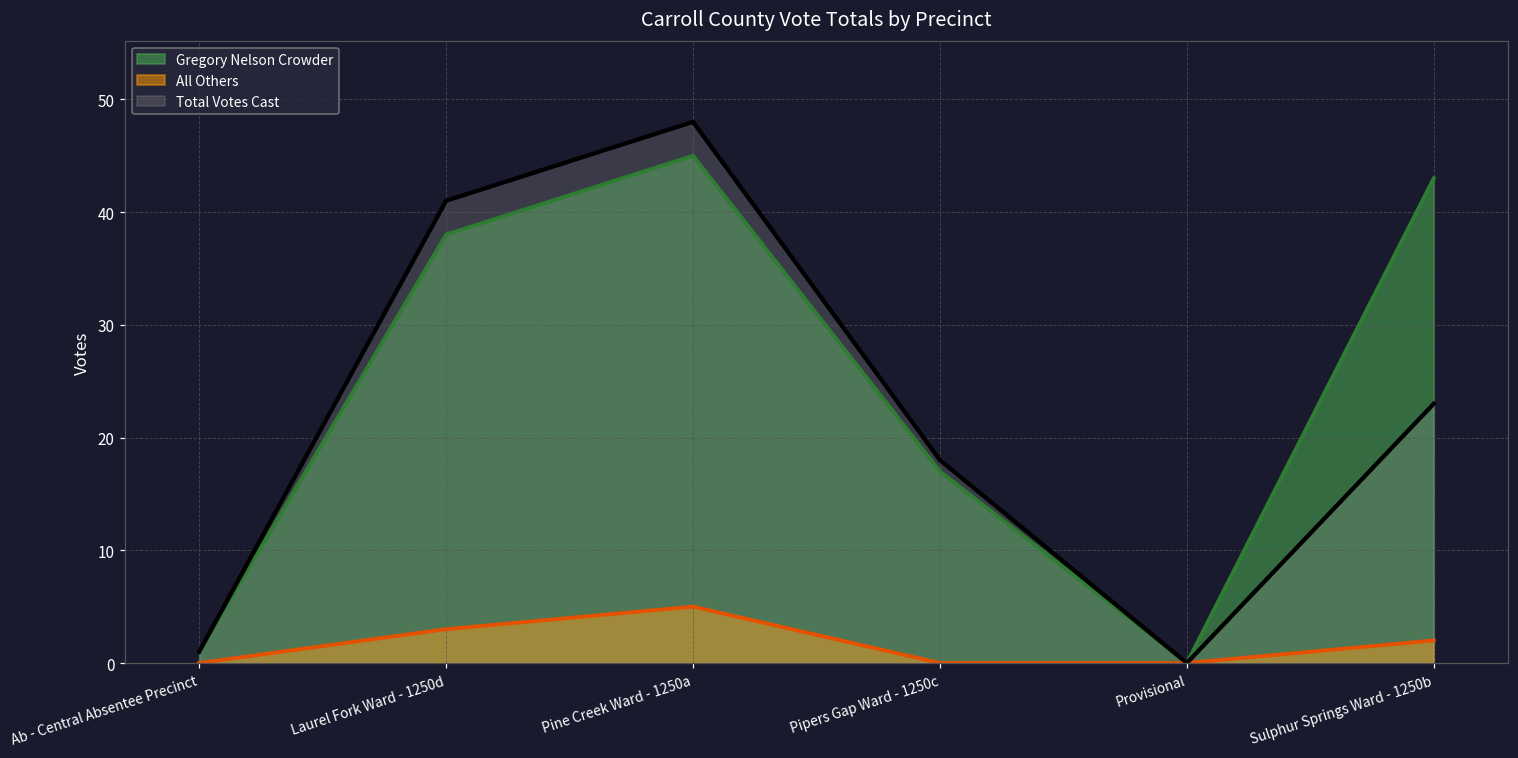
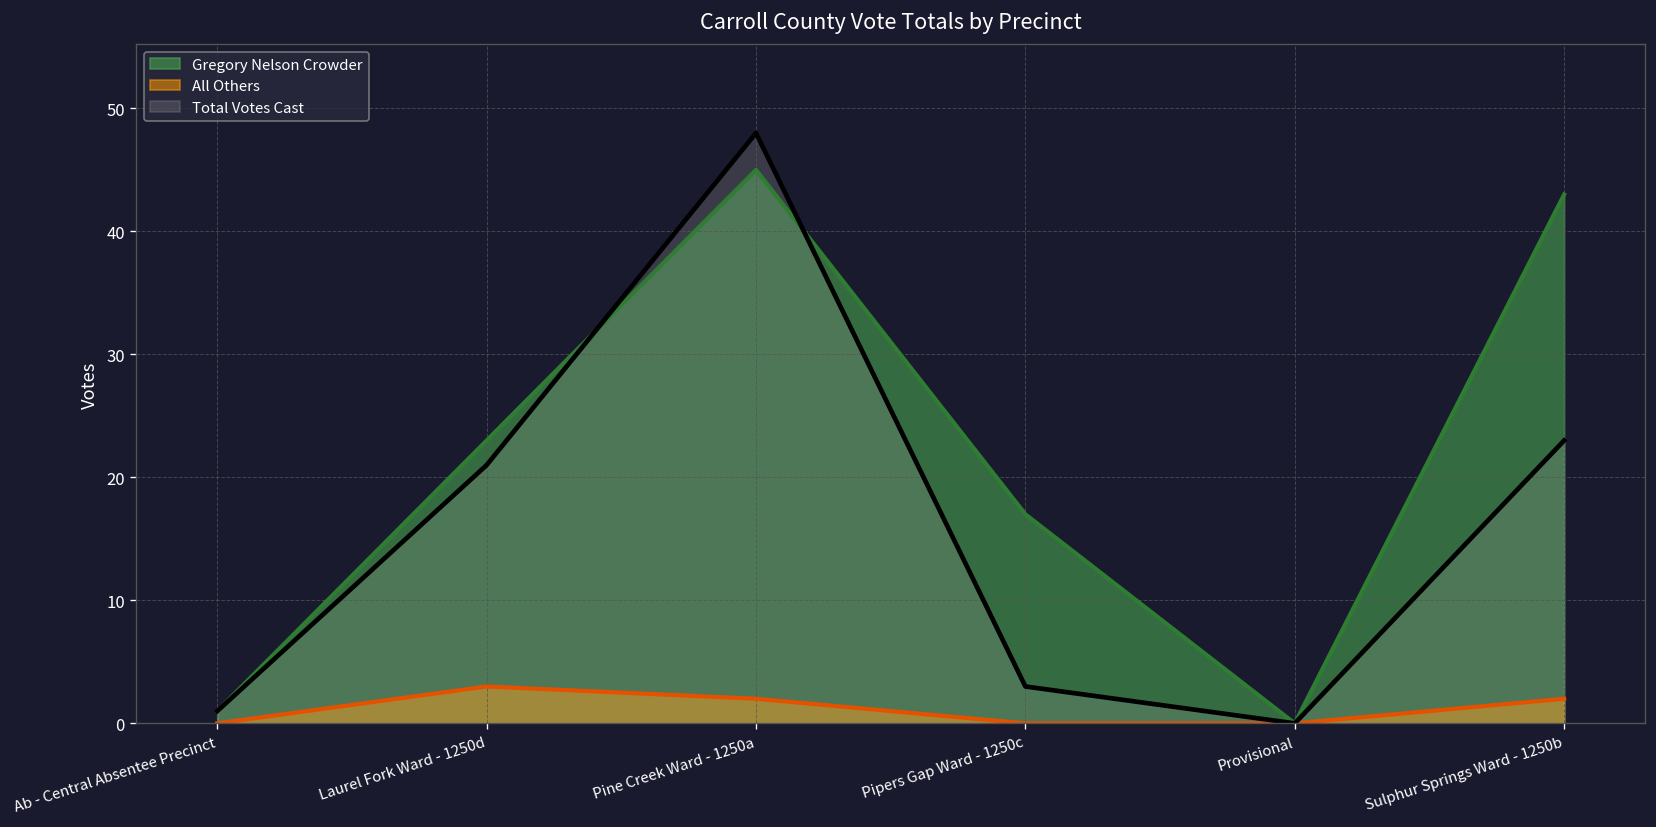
  {
    "Gregory Nelson Crowder": {
-     "Laurel Fork Ward - 1250d": 38,
+     "Laurel Fork Ward - 1250d": 23,
      "Pine Creek Ward - 1250a": 45,
      "Pipers Gap Ward - 1250c": 17,
      "Sulphur Springs Ward - 1250b": 43
    },
    "All Others": {
      "Ab - Central Absentee Precinct": 0,
      "Laurel Fork Ward - 1250d": 3,
-     "Pine Creek Ward - 1250a": 5,
+     "Pine Creek Ward - 1250a": 2,
      "Pipers Gap Ward - 1250c": 0,
      "Sulphur Springs Ward - 1250b": 2
    },
    "Total Votes Cast": {
-     "Laurel Fork Ward - 1250d": 41,
+     "Laurel Fork Ward - 1250d": 21,
      "Pine Creek Ward - 1250a": 48,
-     "Pipers Gap Ward - 1250c": 18,
+     "Pipers Gap Ward - 1250c": 3,
      "Sulphur Springs Ward - 1250b": 23
    }
  }
